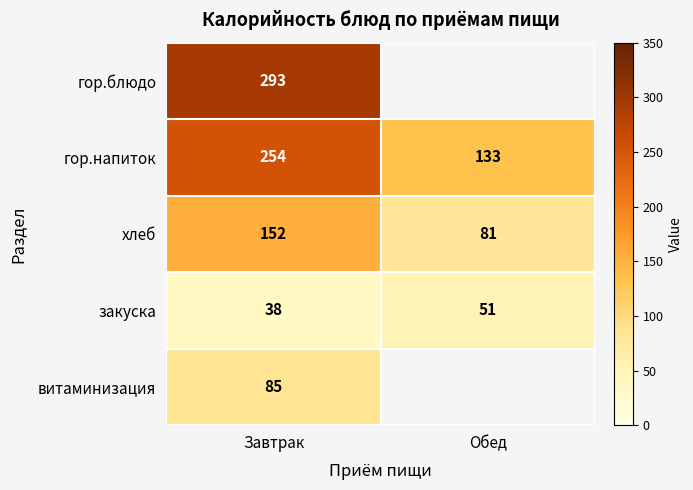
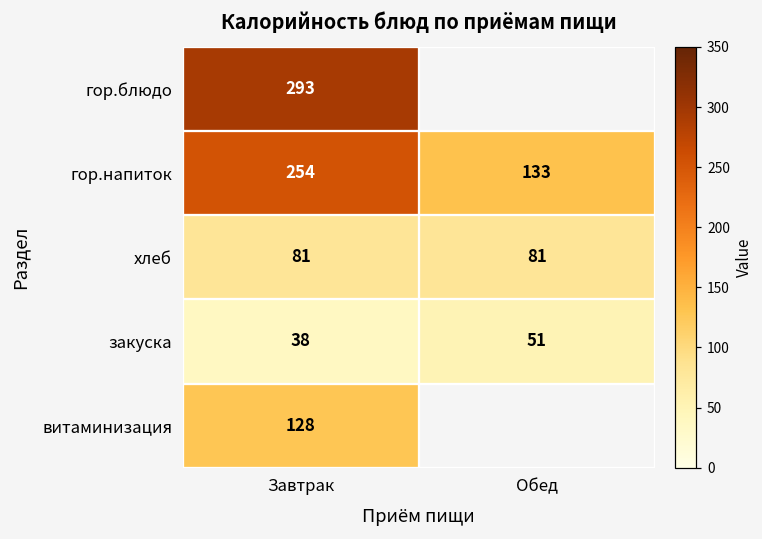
  {
    "гор.блюдо": {
      "Завтрак": 293
    },
    "гор.напиток": {
      "Завтрак": 254,
      "Обед": 133
    },
    "хлеб": {
-     "Завтрак": 152,
+     "Завтрак": 81,
      "Обед": 81
    },
    "закуска": {
      "Завтрак": 38,
      "Обед": 51
    },
    "витаминизация": {
-     "Завтрак": 85
+     "Завтрак": 128
    }
  }
